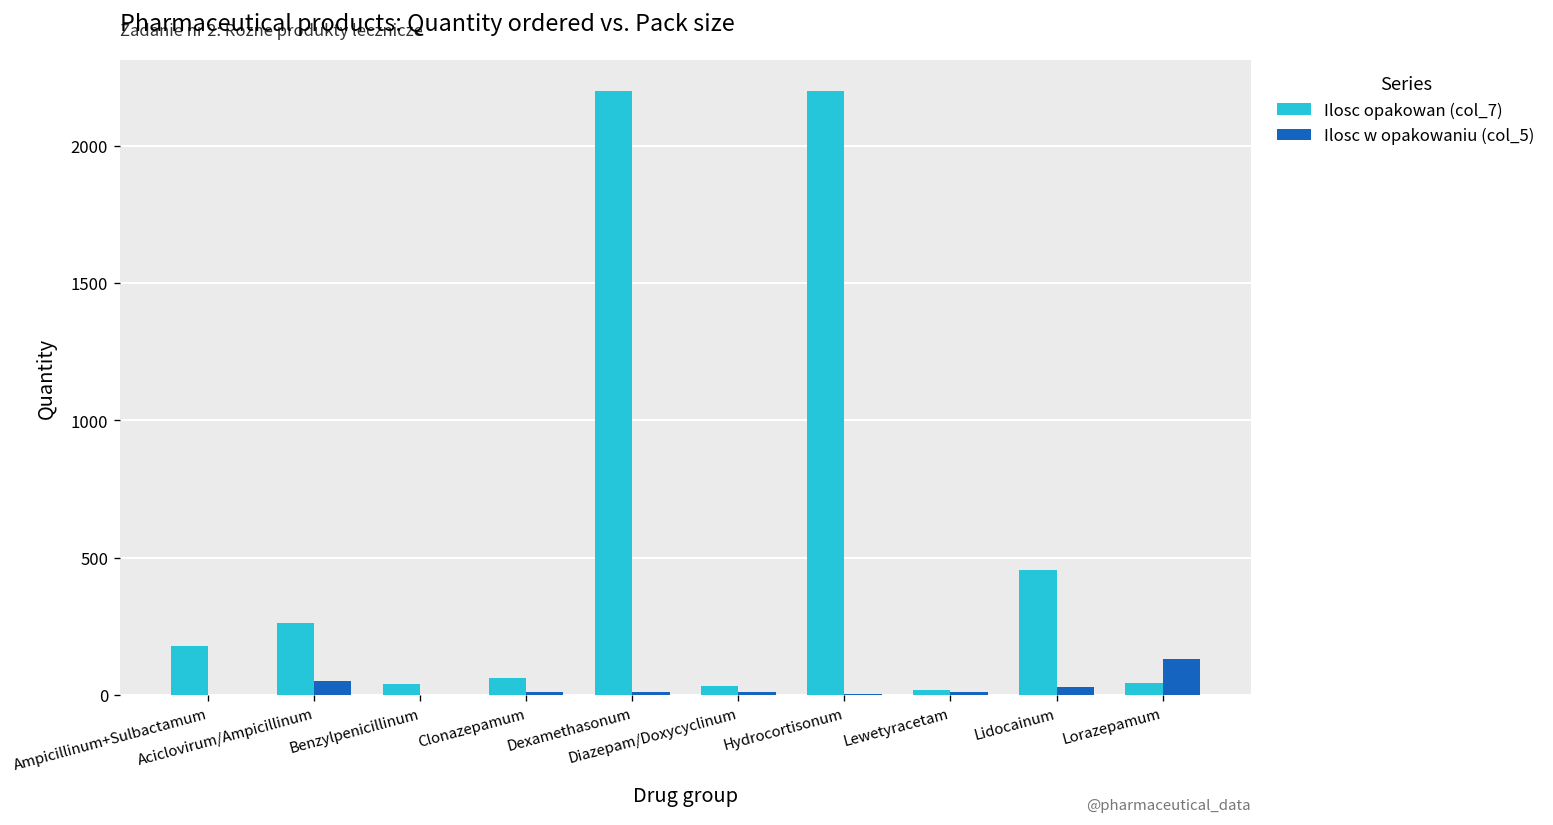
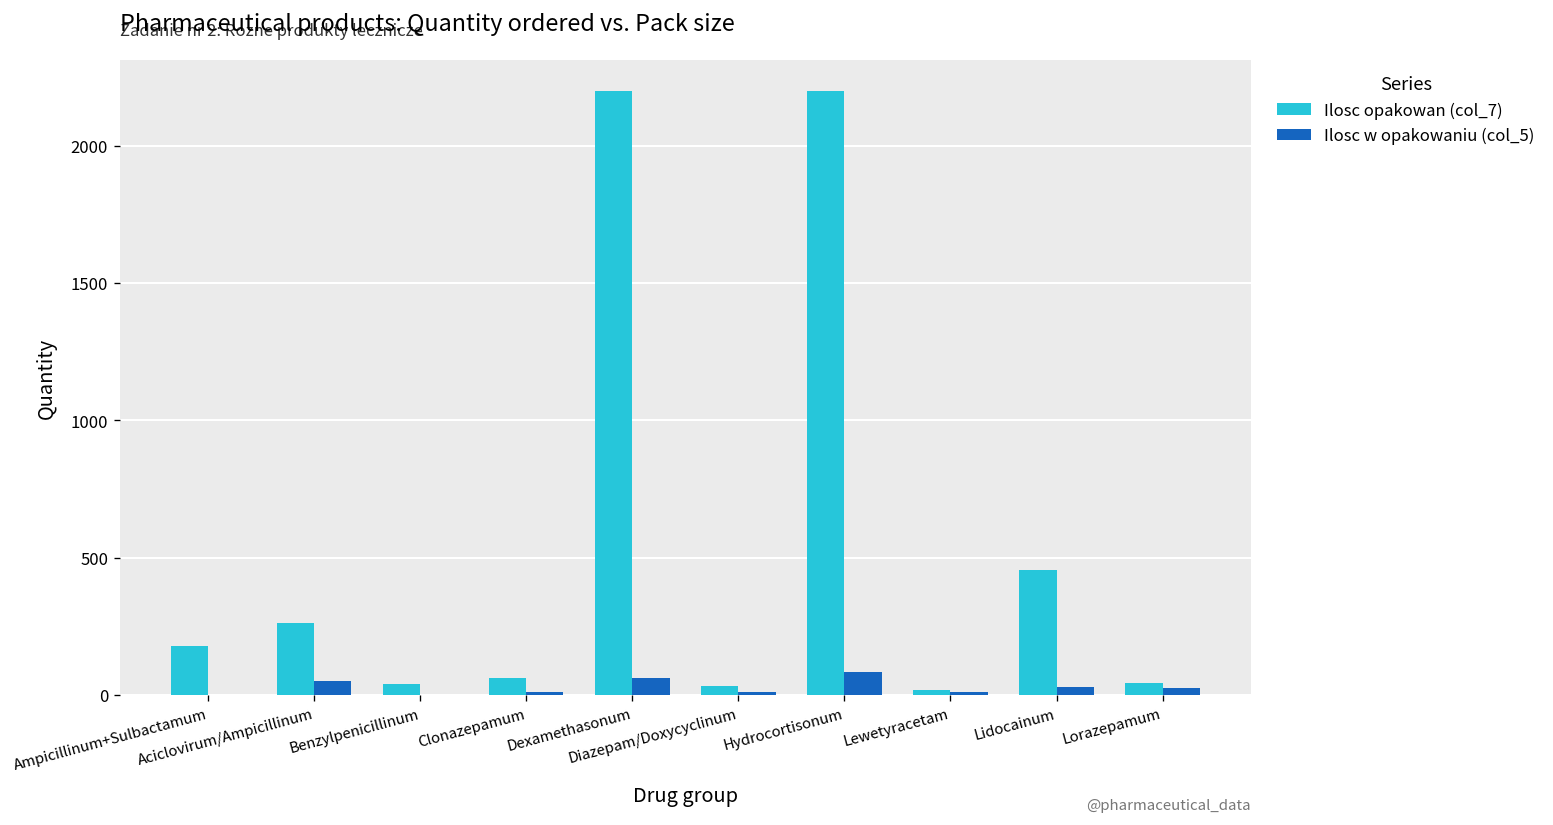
  {
    "Ilosc opakowan (col_7)": {
      "Ampicillinum+Sulbactamum": 180,
      "Aciclovirum/Ampicillinum": 260,
      "Benzylpenicillinum": 40,
      "Clonazepamum": 60,
      "Dexamethasonum": 2200,
      "Diazepam/Doxycyclinum": 30,
      "Hydrocortisonum": 2200,
      "Lewetyracetam": 20,
      "Lidocainum": 460,
      "Lorazepamum": 40
    },
    "Ilosc w opakowaniu (col_5)": {
      "Aciclovirum/Ampicillinum": 50,
-     "Dexamethasonum": 10,
-     "Hydrocortisonum": 10,
+     "Dexamethasonum": 60,
+     "Hydrocortisonum": 80,
      "Lidocainum": 30,
-     "Lorazepamum": 130
+     "Lorazepamum": 30
    }
  }
